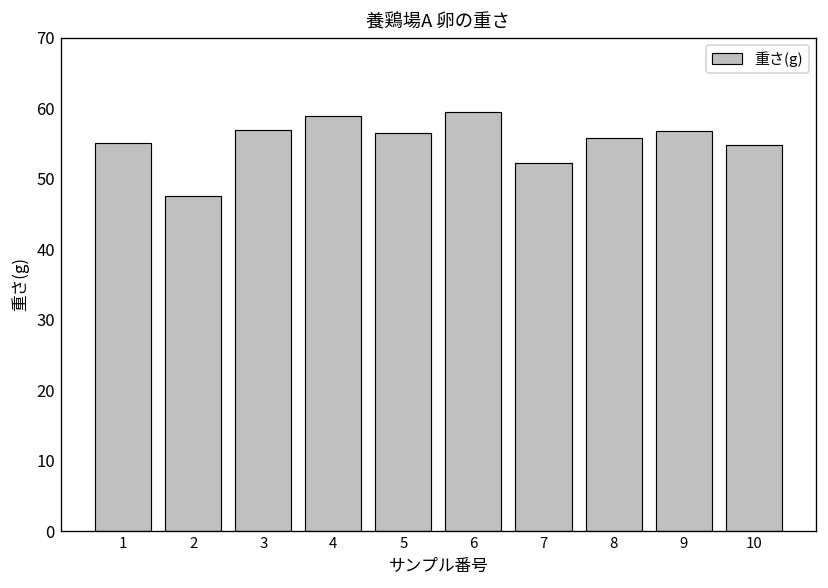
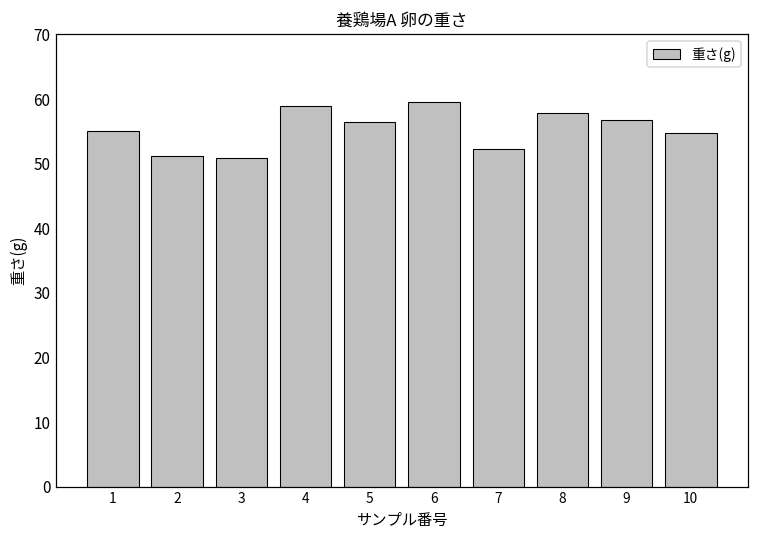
  {
    "1": 55,
-   "2": 48,
-   "3": 57,
+   "2": 51,
+   "3": 51,
    "4": 59,
    "5": 56,
    "6": 60,
    "7": 52,
-   "8": 56,
+   "8": 58,
    "9": 57,
    "10": 55
  }
